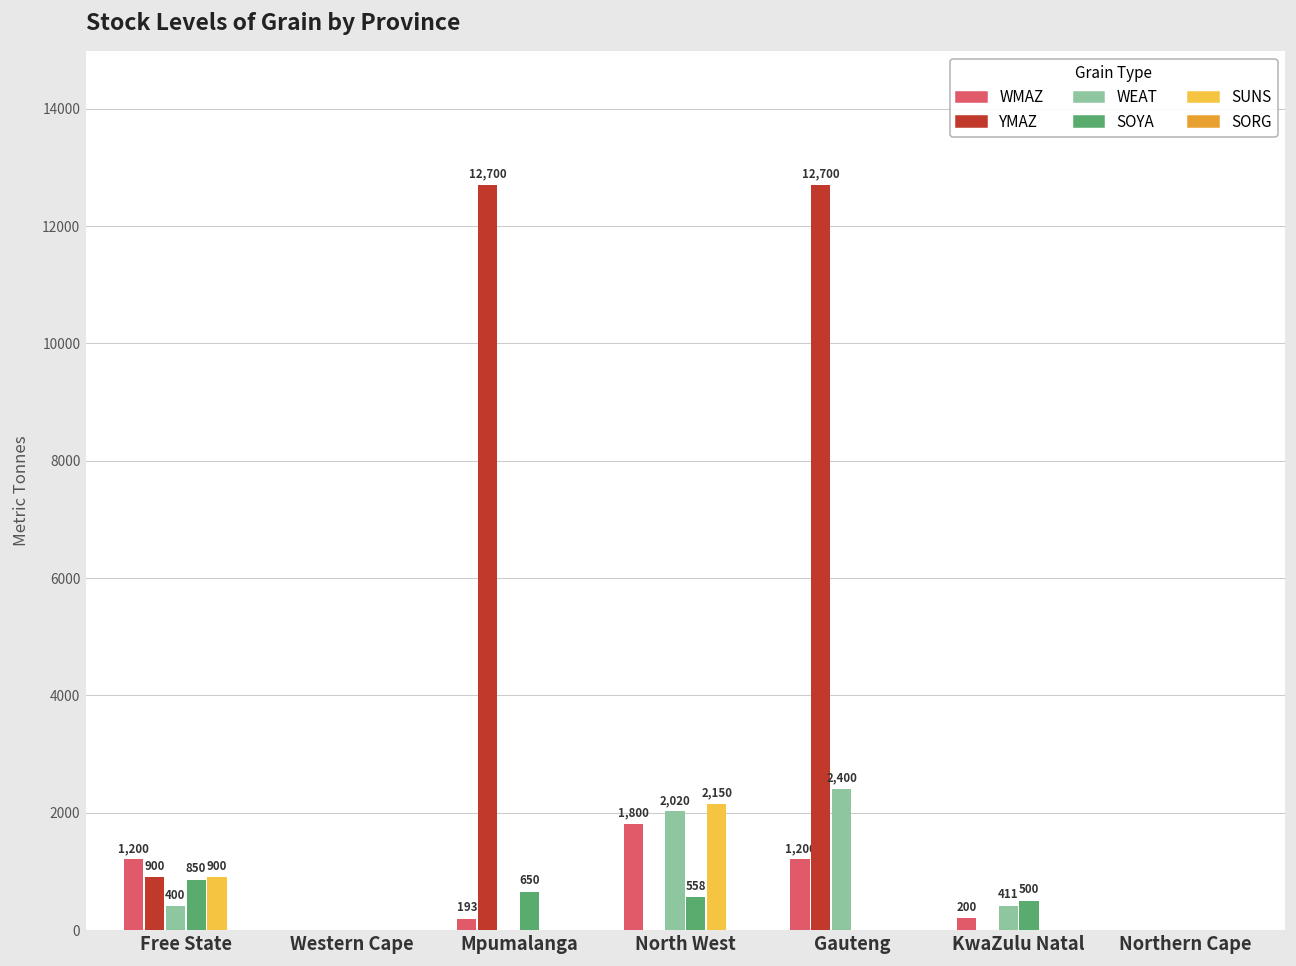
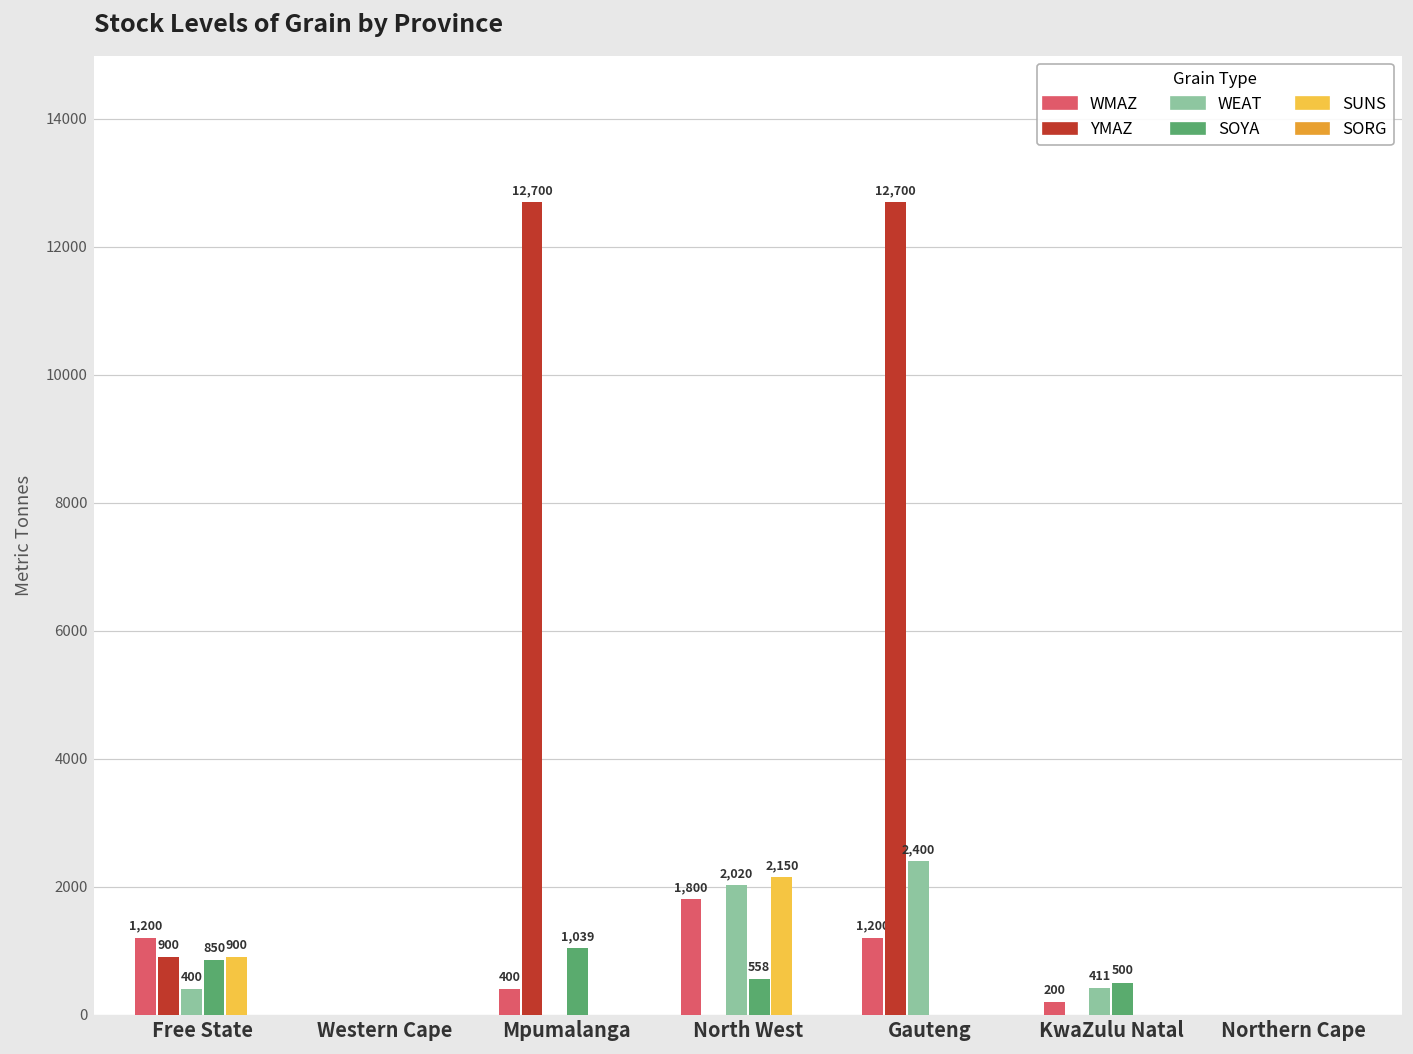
  {
    "WMAZ": {
      "Free State": "1,200",
-     "Mpumalanga": "193",
+     "Mpumalanga": "400",
      "North West": "1,800",
      "Gauteng": "1,200",
      "KwaZulu Natal": "200"
    },
    "YMAZ": {
      "Free State": "900",
      "Mpumalanga": "12,700",
      "Gauteng": "12,700"
    },
    "WEAT": {
      "Free State": "400",
      "North West": "2,020",
      "Gauteng": "2,400",
      "KwaZulu Natal": "411"
    },
    "SOYA": {
      "Free State": "850",
-     "Mpumalanga": "650",
+     "Mpumalanga": "1,039",
      "North West": "558",
      "KwaZulu Natal": "500"
    }
  }
